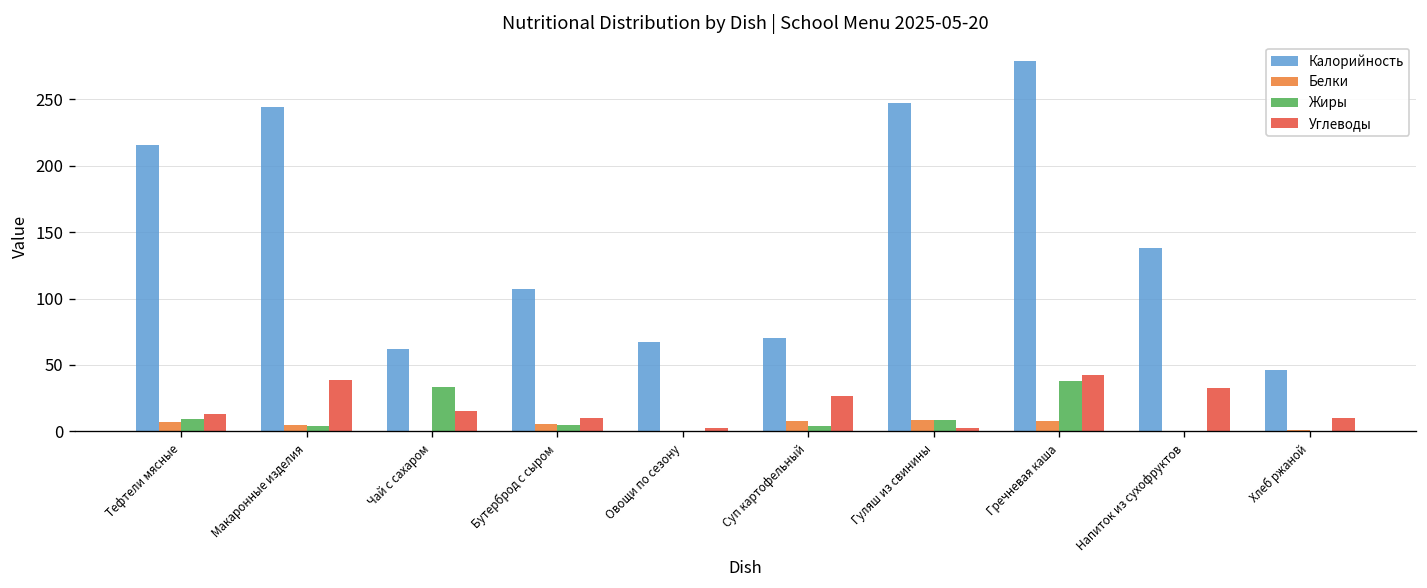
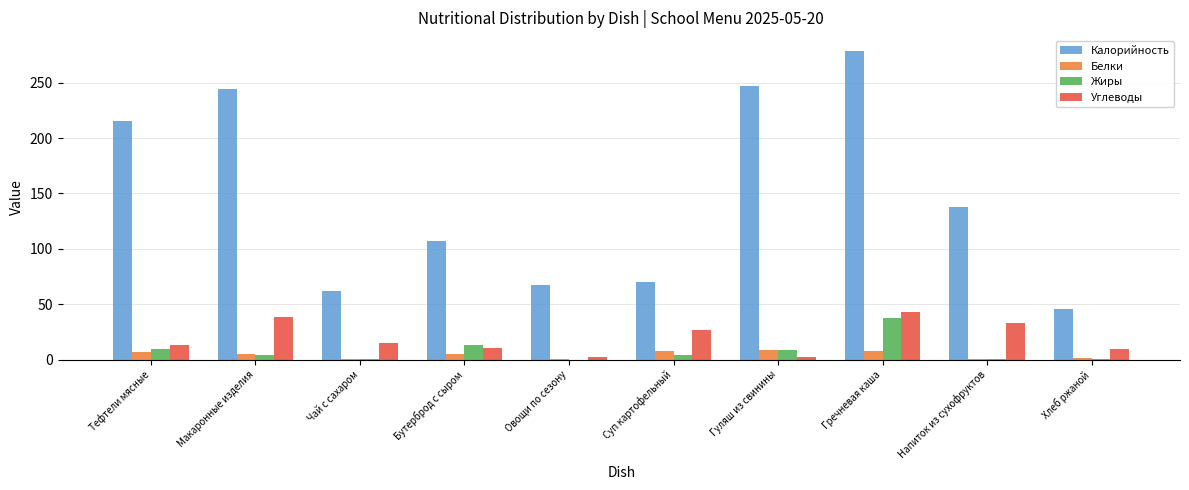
  {
    "Калорийность": {
      "Тефтели мясные": 215,
      "Макаронные изделия": 245,
      "Чай с сахаром": 62,
      "Бутерброд с сыром": 107,
      "Овощи по сезону": 68,
      "Суп картофельный": 70,
      "Гуляш из свинины": 247,
      "Гречневая каша": 279,
      "Напиток из сухофруктов": 138,
      "Хлеб ржаной": 46
    },
    "Жиры": {
      "Тефтели мясные": 10,
      "Макаронные изделия": 4,
-     "Чай с сахаром": 33,
-     "Бутерброд с сыром": 5,
+     "Чай с сахаром": 0,
+     "Бутерброд с сыром": 13,
      "Овощи по сезону": 0,
      "Суп картофельный": 4,
      "Гуляш из свинины": 8,
      "Гречневая каша": 38
    }
  }
